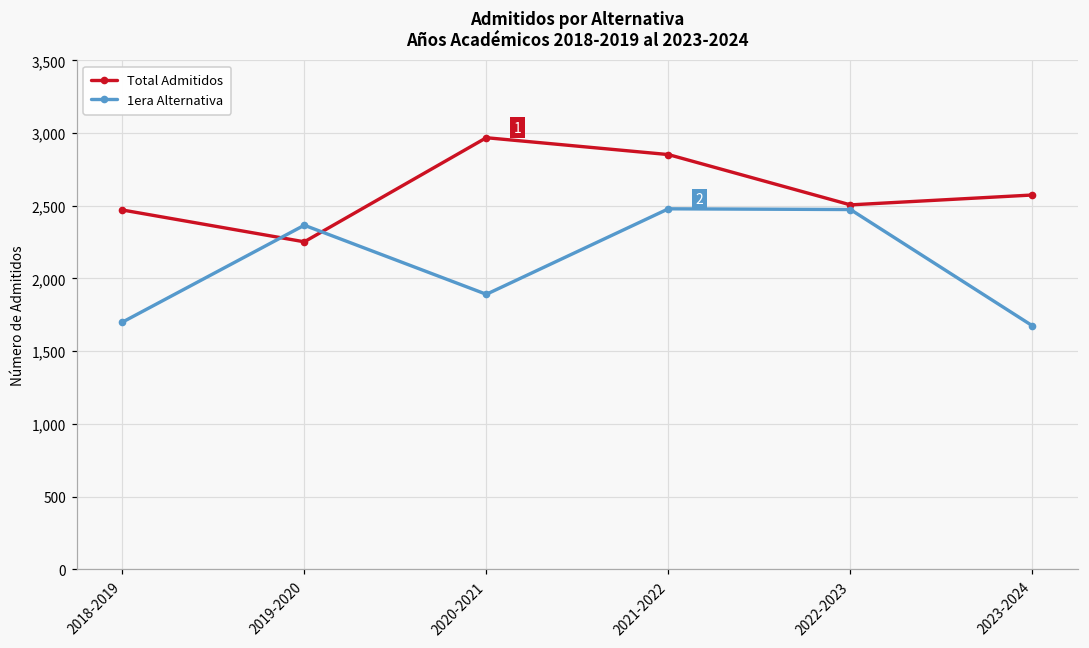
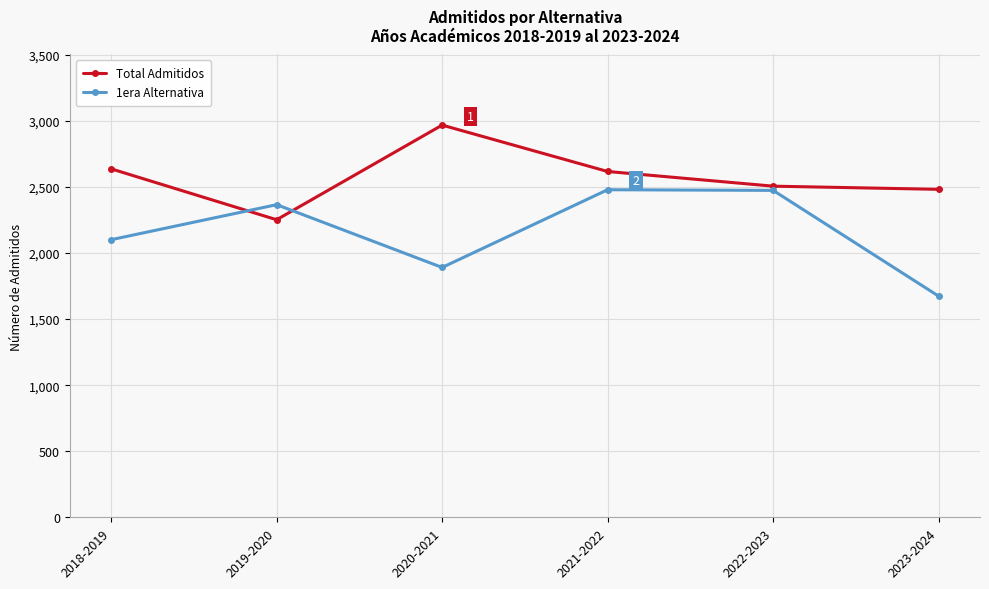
  {
    "Total Admitidos": {
-     "2018-2019": "2,470",
+     "2018-2019": "2,640",
      "2019-2020": "2,250",
      "2020-2021": "2,970",
-     "2021-2022": "2,850",
+     "2021-2022": "2,620",
      "2022-2023": "2,510",
-     "2023-2024": "2,570"
+     "2023-2024": "2,480"
    },
    "1era Alternativa": {
-     "2018-2019": "1,700",
+     "2018-2019": "2,100",
      "2019-2020": "2,370",
      "2020-2021": "1,890",
      "2021-2022": "2,480",
      "2022-2023": "2,470",
      "2023-2024": "1,670"
    }
  }
